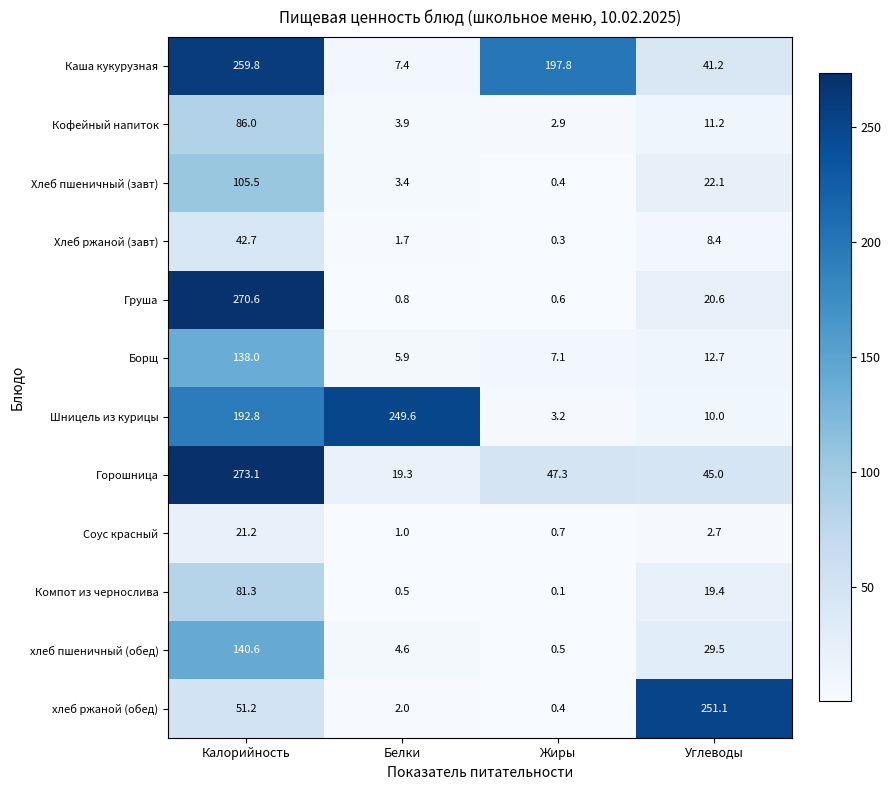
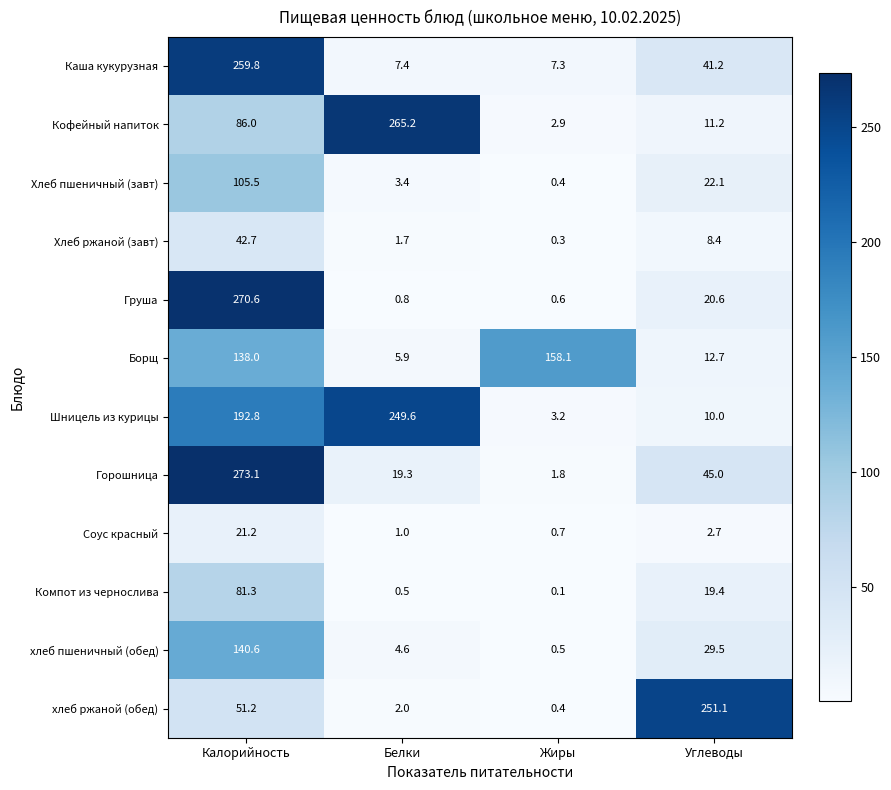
  {
    "Каша кукурузная": {
      "Калорийность": 259.8,
      "Белки": 7.4,
-     "Жиры": 197.8,
+     "Жиры": 7.3,
      "Углеводы": 41.2
    },
    "Кофейный напиток": {
      "Калорийность": 86.0,
-     "Белки": 3.9,
+     "Белки": 265.2,
      "Жиры": 2.9,
      "Углеводы": 11.2
    },
    "Хлеб пшеничный (завт)": {
      "Калорийность": 105.5,
      "Белки": 3.4,
      "Жиры": 0.4,
      "Углеводы": 22.1
    },
    "Хлеб ржаной (завт)": {
      "Калорийность": 42.7,
      "Белки": 1.7,
      "Жиры": 0.3,
      "Углеводы": 8.4
    },
    "Груша": {
      "Калорийность": 270.6,
      "Белки": 0.8,
      "Жиры": 0.6,
      "Углеводы": 20.6
    },
    "Борщ": {
      "Калорийность": 138.0,
      "Белки": 5.9,
-     "Жиры": 7.1,
+     "Жиры": 158.1,
      "Углеводы": 12.7
    },
    "Шницель из курицы": {
      "Калорийность": 192.8,
      "Белки": 249.6,
      "Жиры": 3.2,
      "Углеводы": 10.0
    },
    "Горошница": {
      "Калорийность": 273.1,
      "Белки": 19.3,
-     "Жиры": 47.3,
+     "Жиры": 1.8,
      "Углеводы": 45.0
    },
    "Соус красный": {
      "Калорийность": 21.2,
      "Белки": 1.0,
      "Жиры": 0.7,
      "Углеводы": 2.7
    },
    "Компот из чернослива": {
      "Калорийность": 81.3,
      "Белки": 0.5,
      "Жиры": 0.1,
      "Углеводы": 19.4
    },
    "хлеб пшеничный (обед)": {
      "Калорийность": 140.6,
      "Белки": 4.6,
      "Жиры": 0.5,
      "Углеводы": 29.5
    },
    "хлеб ржаной (обед)": {
      "Калорийность": 51.2,
      "Белки": 2.0,
      "Жиры": 0.4,
      "Углеводы": 251.1
    }
  }
